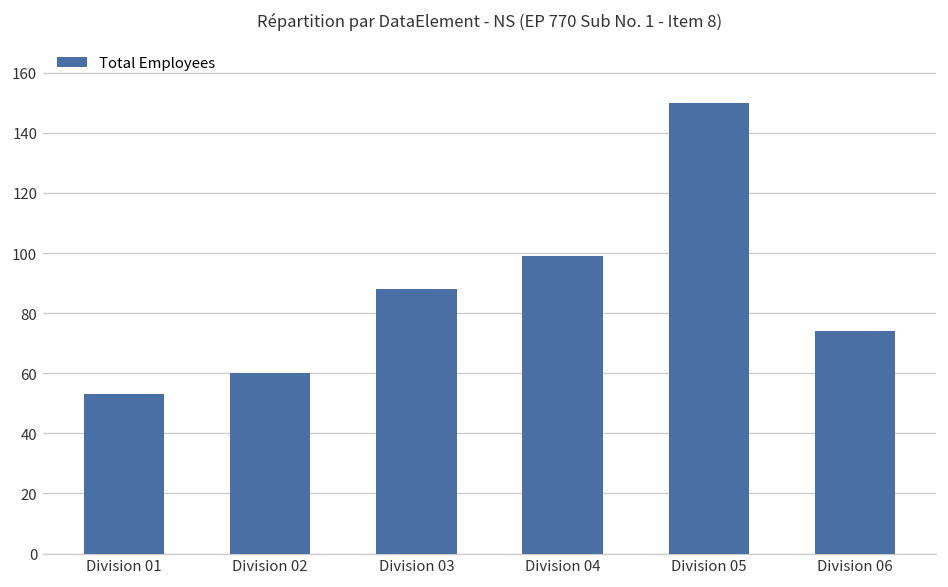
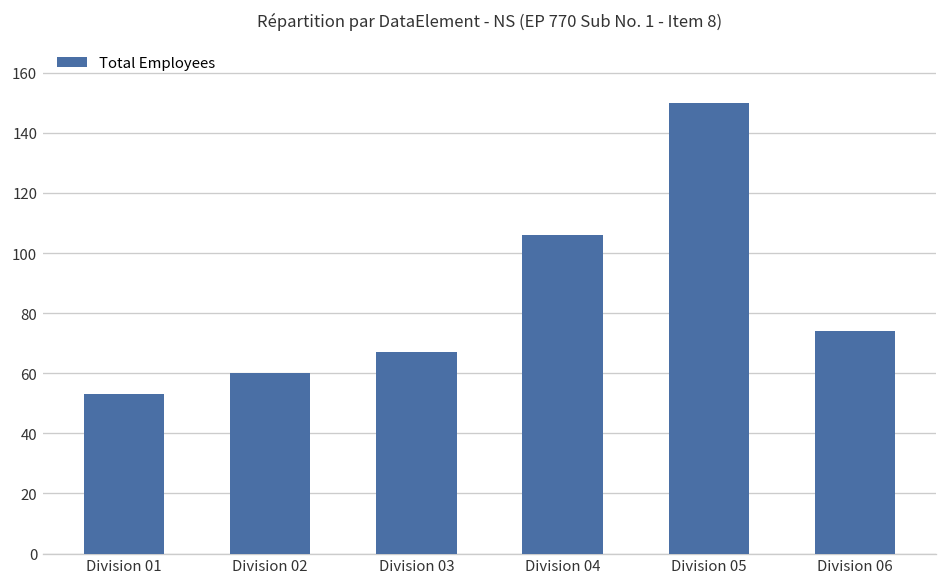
  {
    "Division 01": 53,
    "Division 02": 60,
-   "Division 03": 88,
-   "Division 04": 99,
+   "Division 03": 67,
+   "Division 04": 106,
    "Division 05": 150,
    "Division 06": 74
  }
